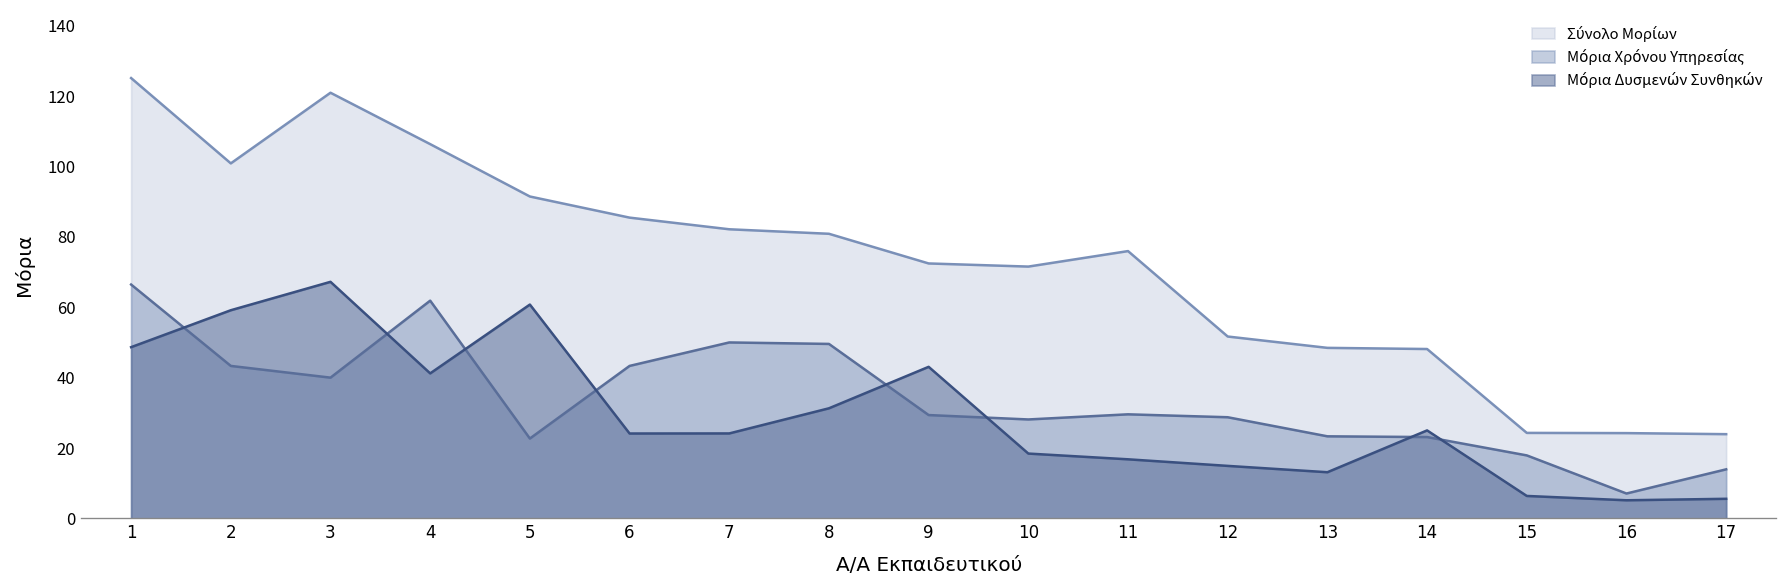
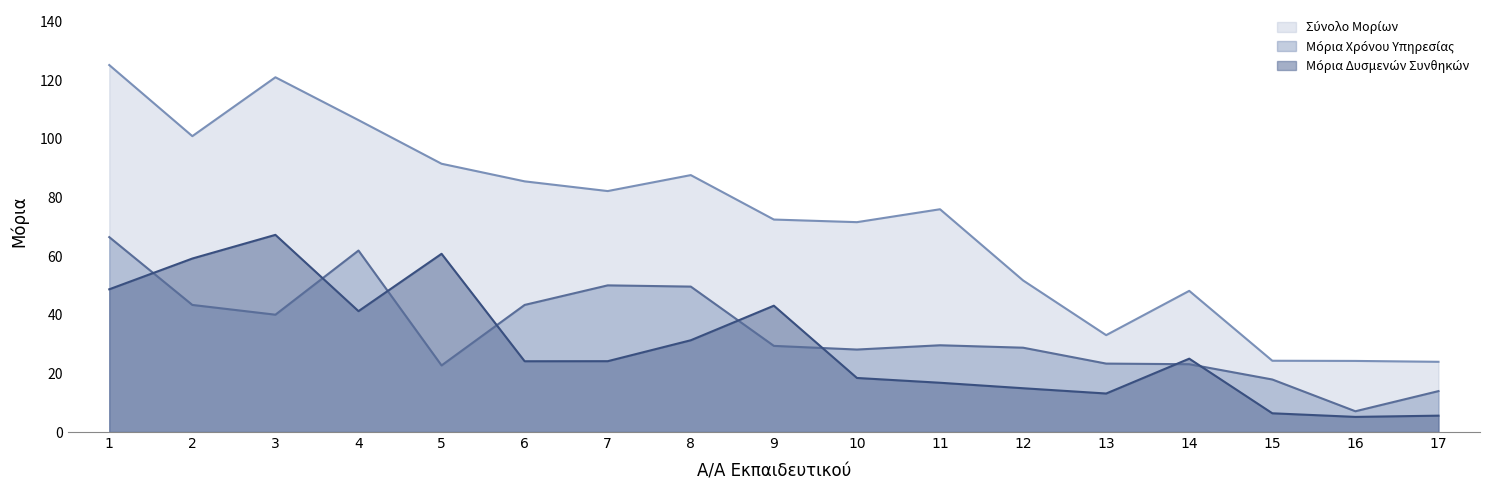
  {
    "Σύνολο Μορίων": {
      "1": 125,
      "2": 101,
      "3": 121,
      "4": 106,
      "5": 91,
      "6": 85,
      "7": 82,
-     "8": 81,
+     "8": 88,
      "9": 72,
      "10": 72,
      "11": 76,
      "12": 52,
-     "13": 48,
+     "13": 33,
      "14": 48,
      "15": 24,
      "16": 24,
      "17": 24
    }
  }
